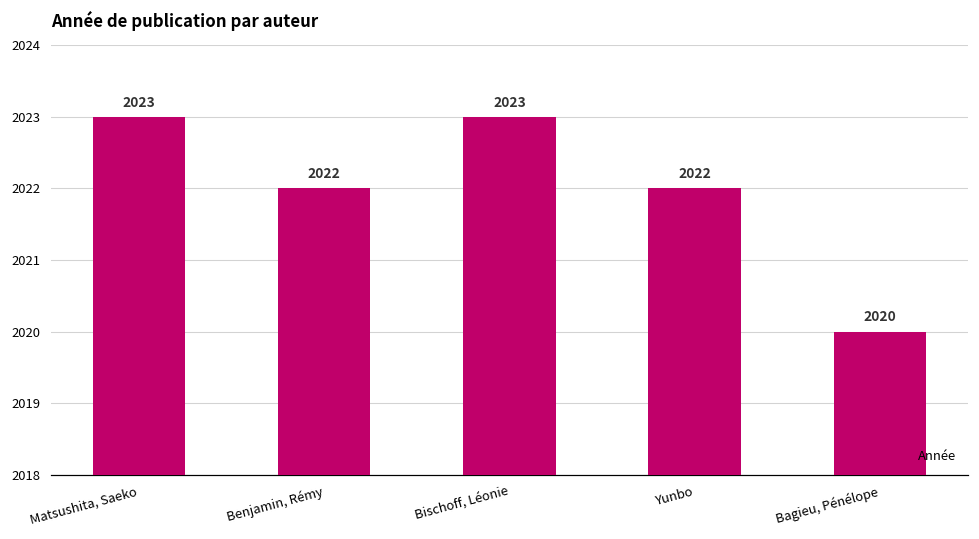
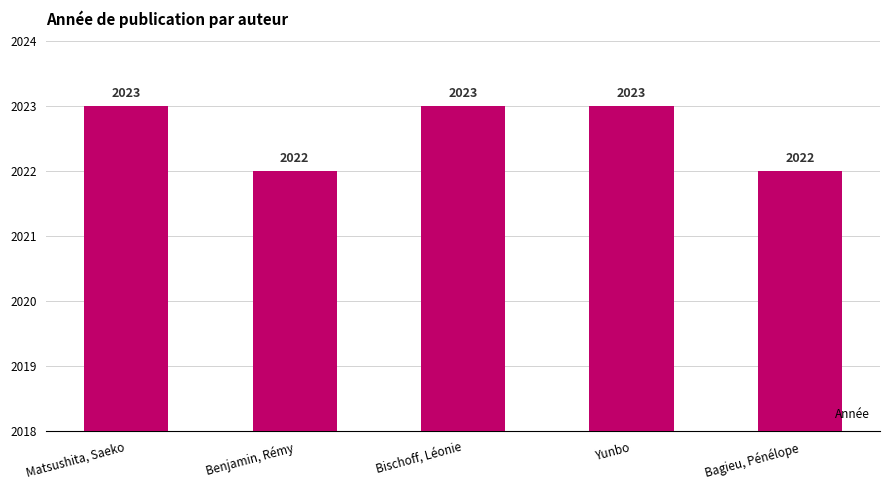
  {
    "Matsushita, Saeko": 2023,
    "Benjamin, Rémy": 2022,
    "Bischoff, Léonie": 2023,
-   "Yunbo": 2022,
-   "Bagieu, Pénélope": 2020
+   "Yunbo": 2023,
+   "Bagieu, Pénélope": 2022
  }
